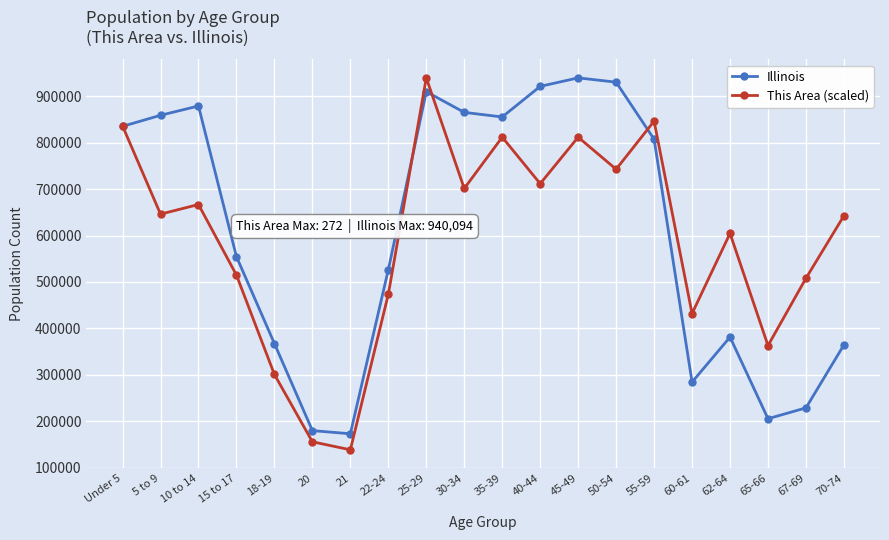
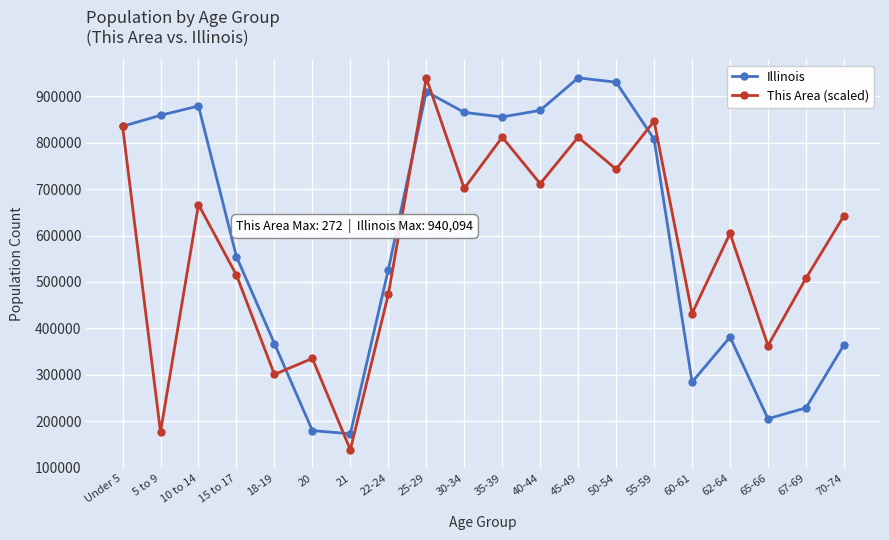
  {
    "Illinois": {
      "5 to 9": 860000,
      "10 to 14": 880000,
      "18-19": 370000,
      "20": 180000,
      "21": 170000,
      "22-24": 530000,
      "25-29": 910000,
      "30-34": 870000,
      "35-39": 860000,
-     "40-44": 920000,
+     "40-44": 870000,
      "45-49": 940000,
      "50-54": 930000,
      "55-59": 810000,
      "60-61": 280000,
      "62-64": 380000,
      "65-66": 210000,
      "67-69": 230000,
      "70-74": 360000
    },
    "This Area (scaled)": {
-     "5 to 9": 650000,
+     "5 to 9": 180000,
      "10 to 14": 670000,
      "15 to 17": 510000,
      "18-19": 300000,
-     "20": 160000,
+     "20": 340000,
      "21": 140000,
      "22-24": 470000,
      "25-29": 940000,
      "30-34": 700000,
      "35-39": 810000,
      "40-44": 710000,
      "45-49": 810000,
      "50-54": 740000,
      "55-59": 850000,
      "60-61": 430000,
      "62-64": 600000,
      "65-66": 360000,
      "67-69": 510000,
      "70-74": 640000
    }
  }
